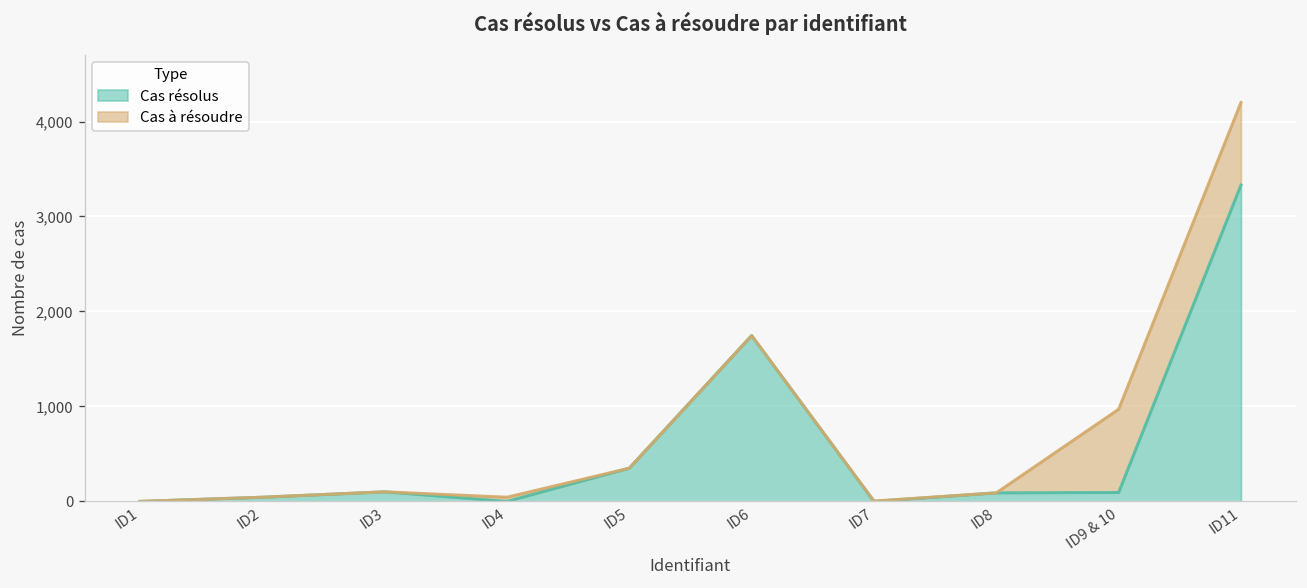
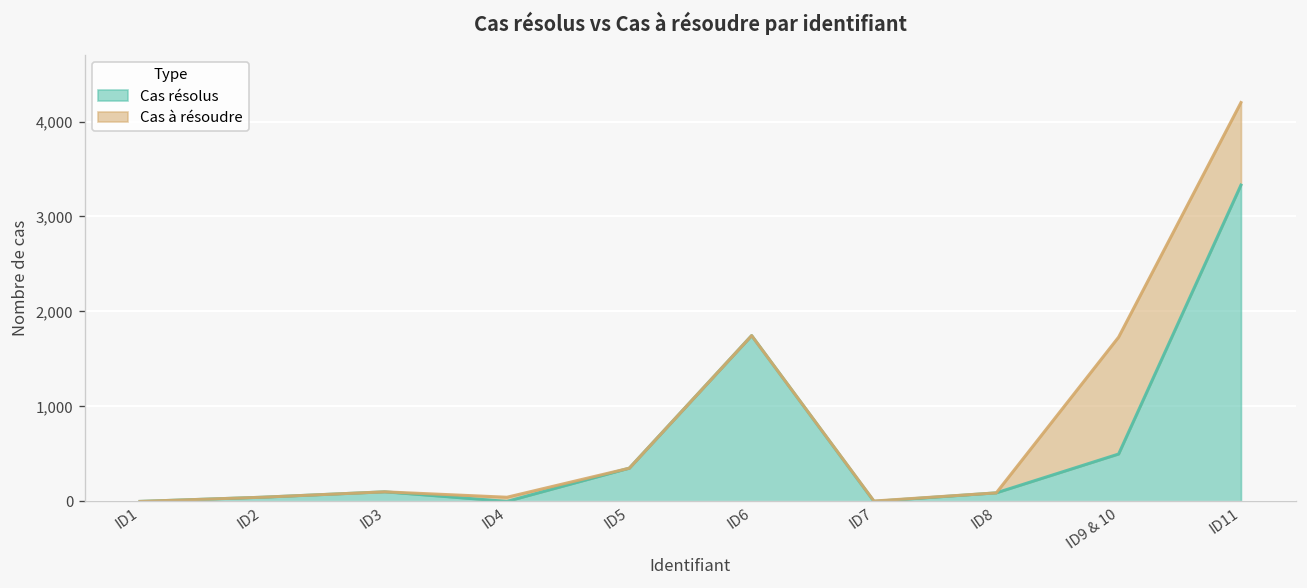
  {
    "Cas résolus": {
      "ID4": "0",
-     "ID9 & 10": "100",
+     "ID9 & 10": "500",
      "ID11": "3,300"
    },
    "Cas à résoudre": {
      "ID4": "0",
-     "ID9 & 10": "900",
+     "ID9 & 10": "1,200",
      "ID11": "900"
    }
  }
